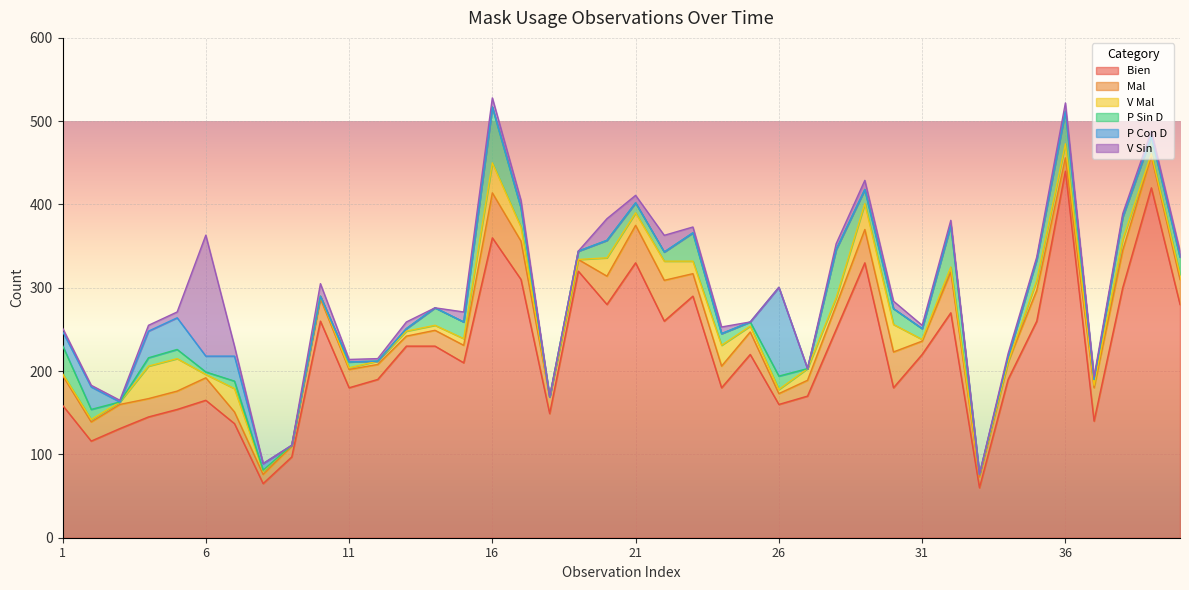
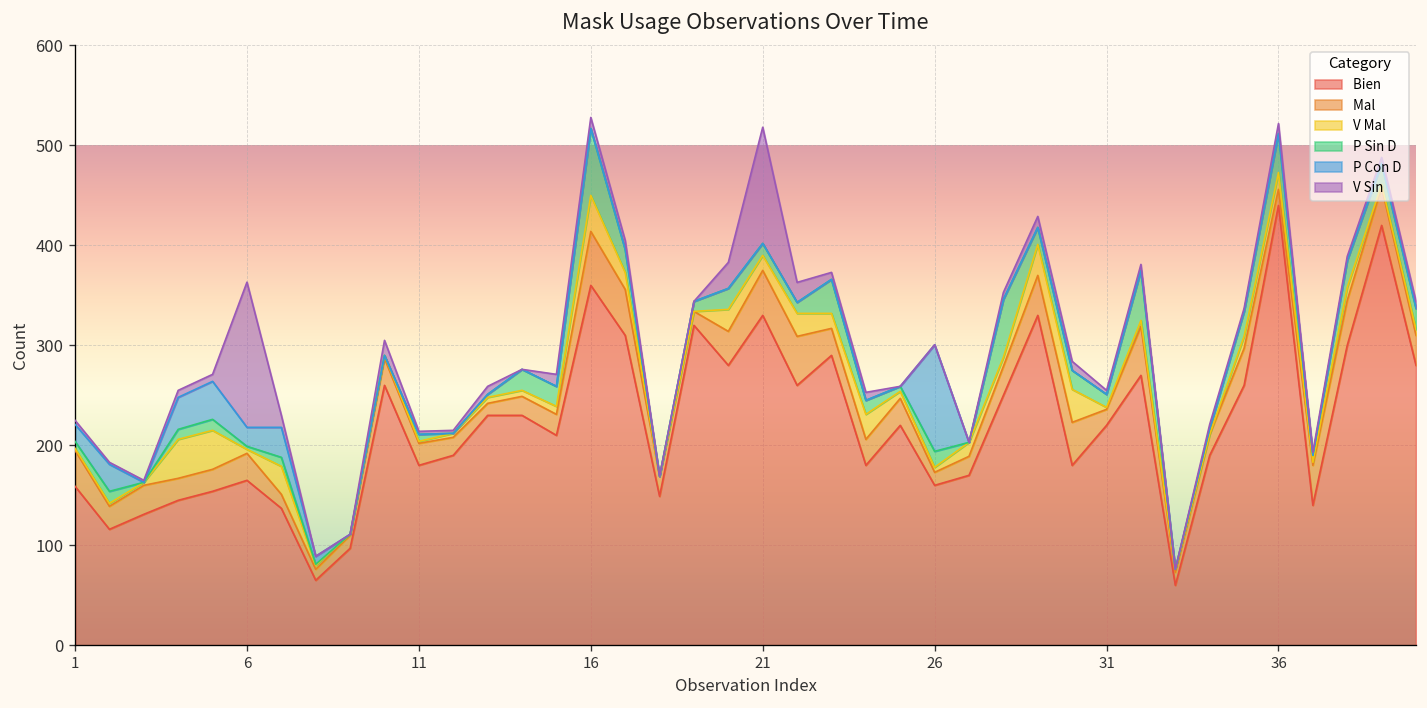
  {
    "V Mal": {
      "16": 40,
      "21": 20,
      "26": 10,
      "36": 20
    },
    "P Sin D": {
-     "1": 30,
+     "1": 10,
      "26": 20
    },
    "P Con D": {
      "1": 20,
      "6": 20
    },
    "V Sin": {
      "1": 0,
      "6": 150,
      "16": 10,
-     "21": 10,
+     "21": 120,
      "31": 0,
      "36": 10
    }
  }
